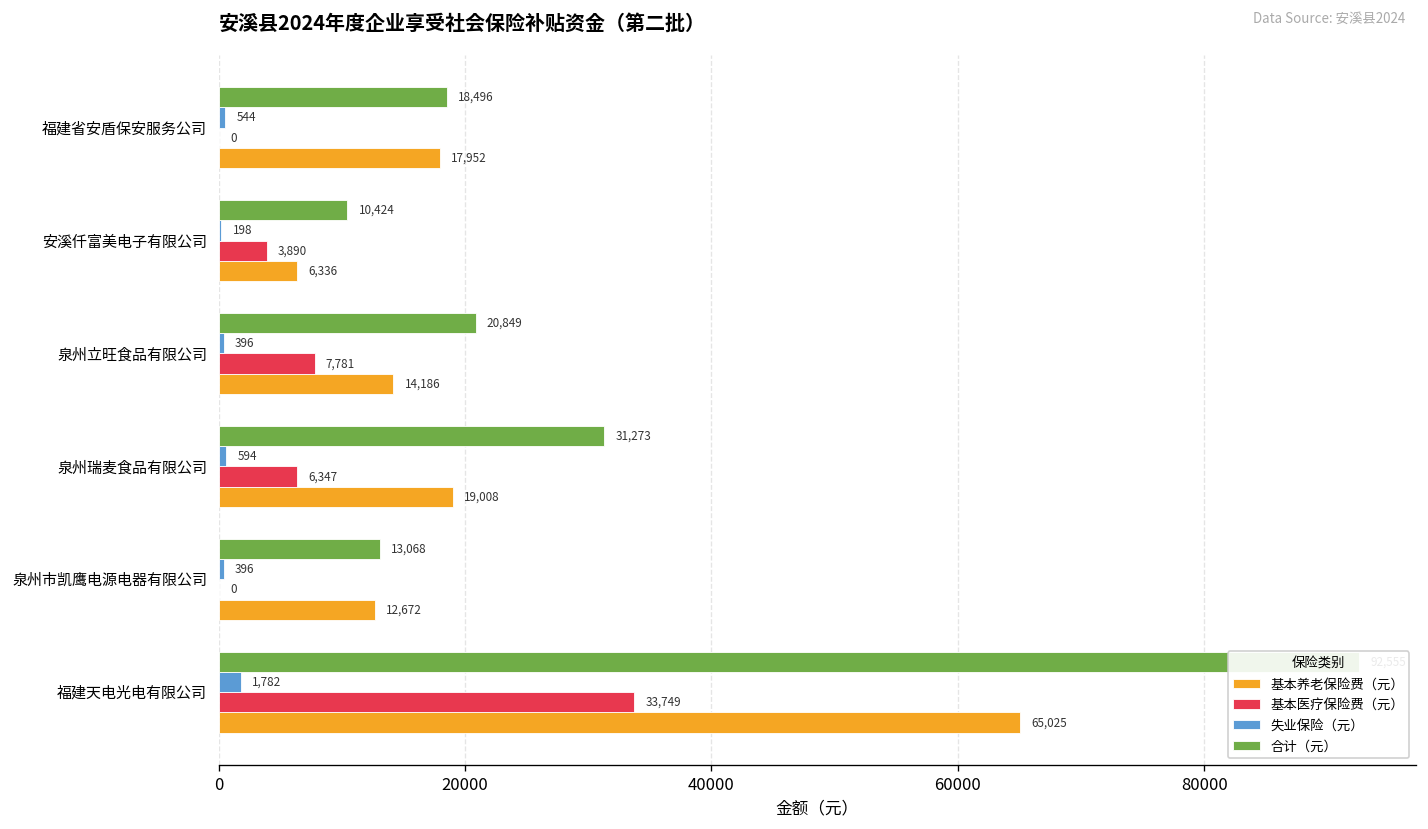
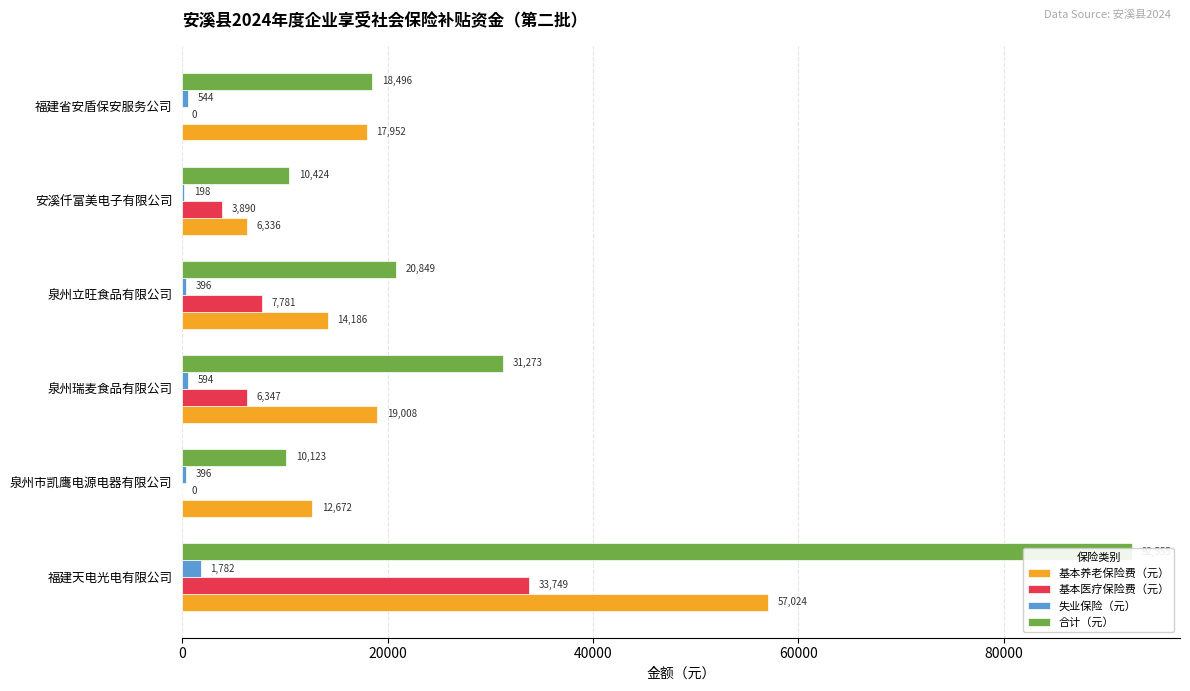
  {
    "基本养老保险费（元）": {
      "福建省安盾保安服务公司": "17,952",
      "安溪仟富美电子有限公司": "6,336",
      "泉州立旺食品有限公司": "14,186",
      "泉州瑞麦食品有限公司": "19,008",
      "泉州市凯鹰电源电器有限公司": "12,672",
-     "福建天电光电有限公司": "65,025"
+     "福建天电光电有限公司": "57,024"
    },
    "基本医疗保险费（元）": {
      "福建省安盾保安服务公司": "0",
      "安溪仟富美电子有限公司": "3,890",
      "泉州立旺食品有限公司": "7,781",
      "泉州瑞麦食品有限公司": "6,347",
      "泉州市凯鹰电源电器有限公司": "0",
      "福建天电光电有限公司": "33,749"
    },
    "失业保险（元）": {
      "福建省安盾保安服务公司": "544",
      "安溪仟富美电子有限公司": "198",
      "泉州立旺食品有限公司": "396",
      "泉州瑞麦食品有限公司": "594",
      "泉州市凯鹰电源电器有限公司": "396",
      "福建天电光电有限公司": "1,782"
    },
    "合计（元）": {
      "福建省安盾保安服务公司": "18,496",
      "安溪仟富美电子有限公司": "10,424",
      "泉州立旺食品有限公司": "20,849",
      "泉州瑞麦食品有限公司": "31,273",
-     "泉州市凯鹰电源电器有限公司": "13,068"
+     "泉州市凯鹰电源电器有限公司": "10,123"
    }
  }
